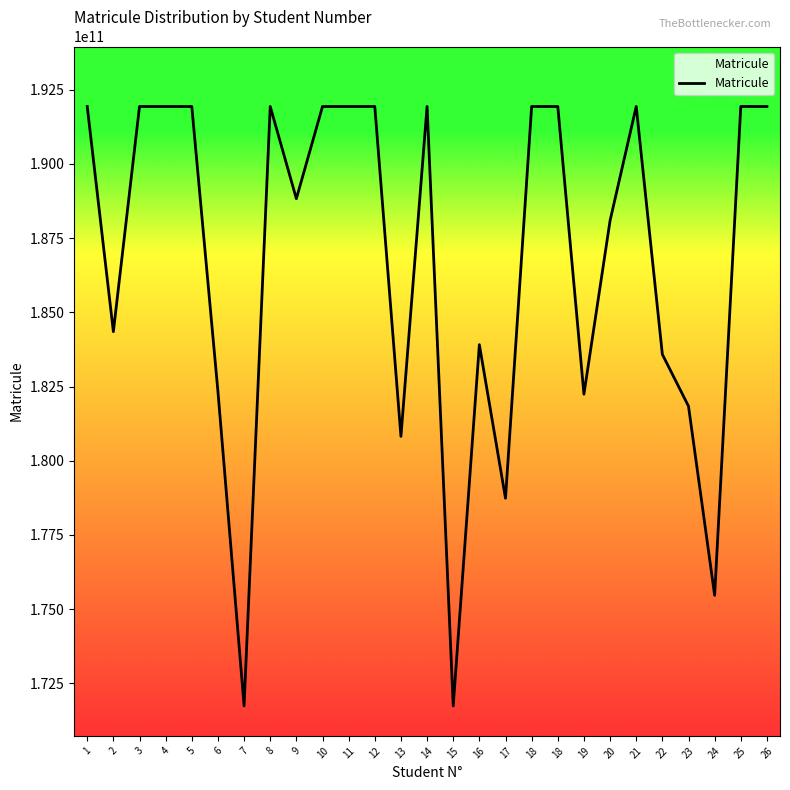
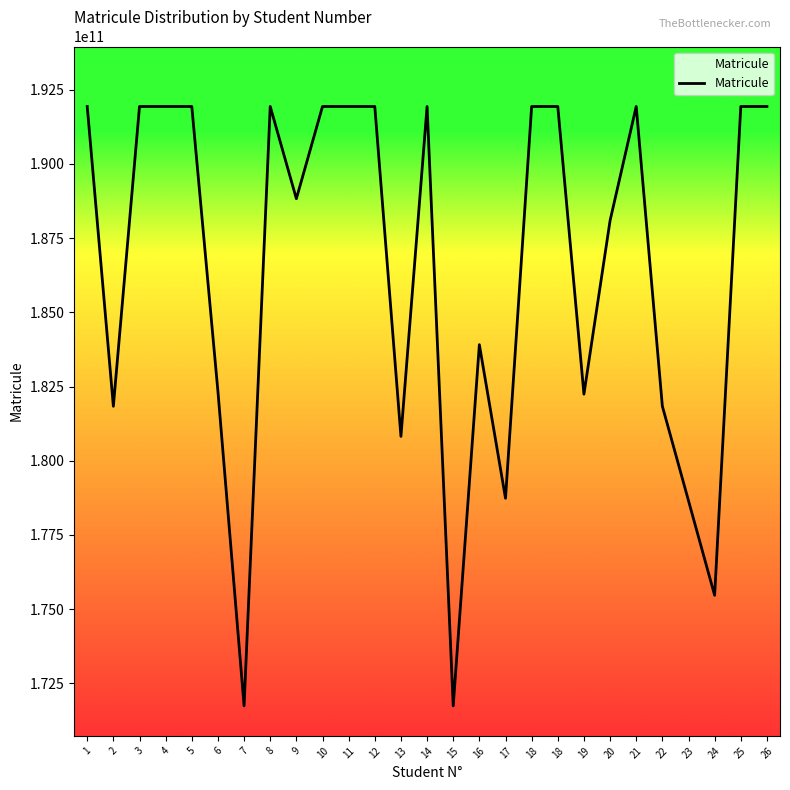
  {
    "1": 191900000000,
-   "2": 184300000000,
+   "2": 181800000000,
    "3": 191900000000,
    "4": 191900000000,
    "5": 191900000000,
    "6": 182300000000,
    "7": 171700000000,
    "8": 191900000000,
    "9": 188800000000,
    "10": 191900000000,
    "11": 191900000000,
    "12": 191900000000,
    "13": 180800000000,
    "14": 191900000000,
    "15": 171700000000,
    "16": 183900000000,
    "17": 178700000000,
    "19": 182200000000,
    "20": 188100000000,
    "21": 191900000000,
-   "22": 183600000000,
-   "23": 181800000000,
+   "22": 181800000000,
+   "23": 178700000000,
    "24": 175500000000,
    "25": 191900000000,
    "26": 191900000000
  }
